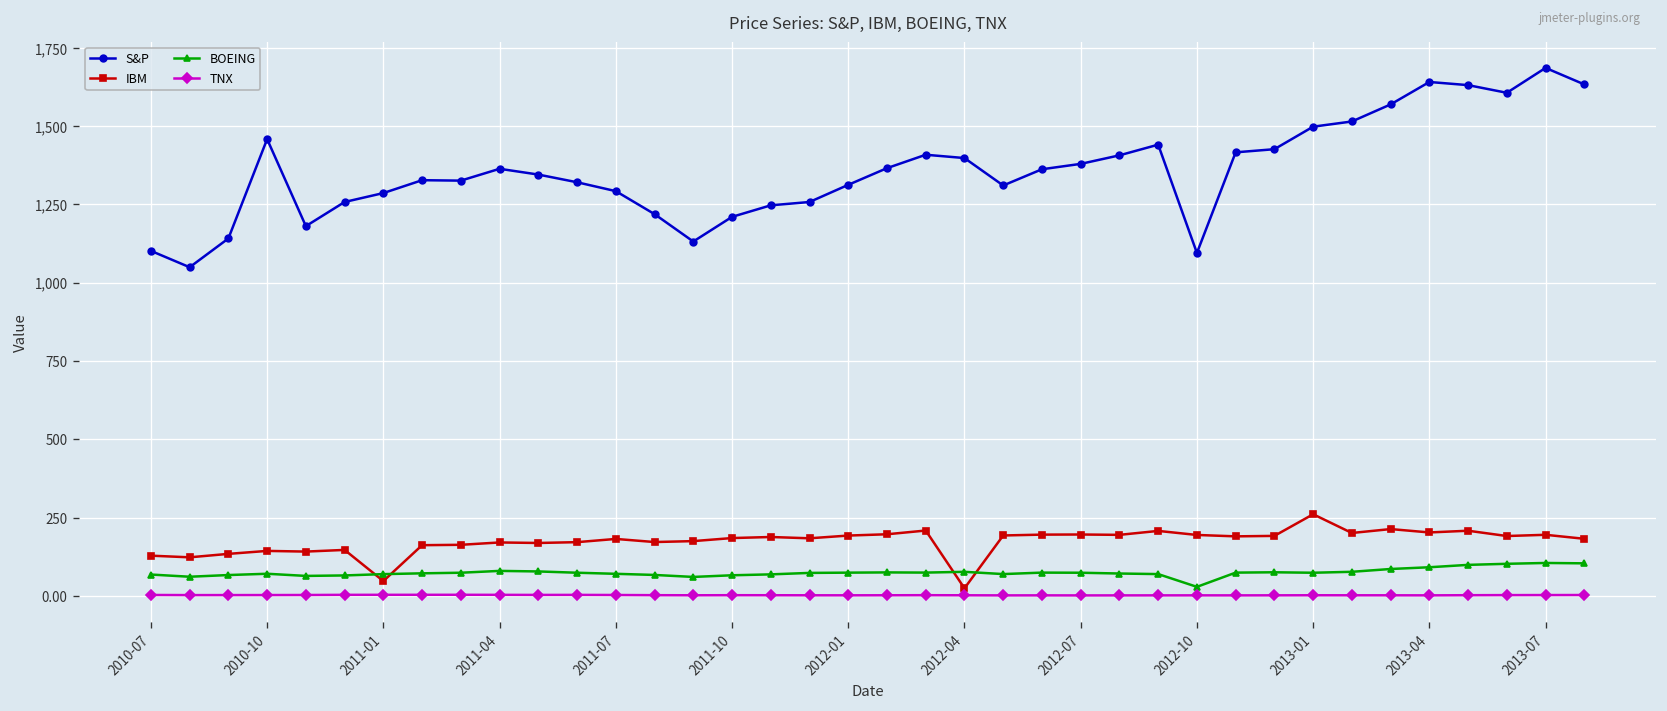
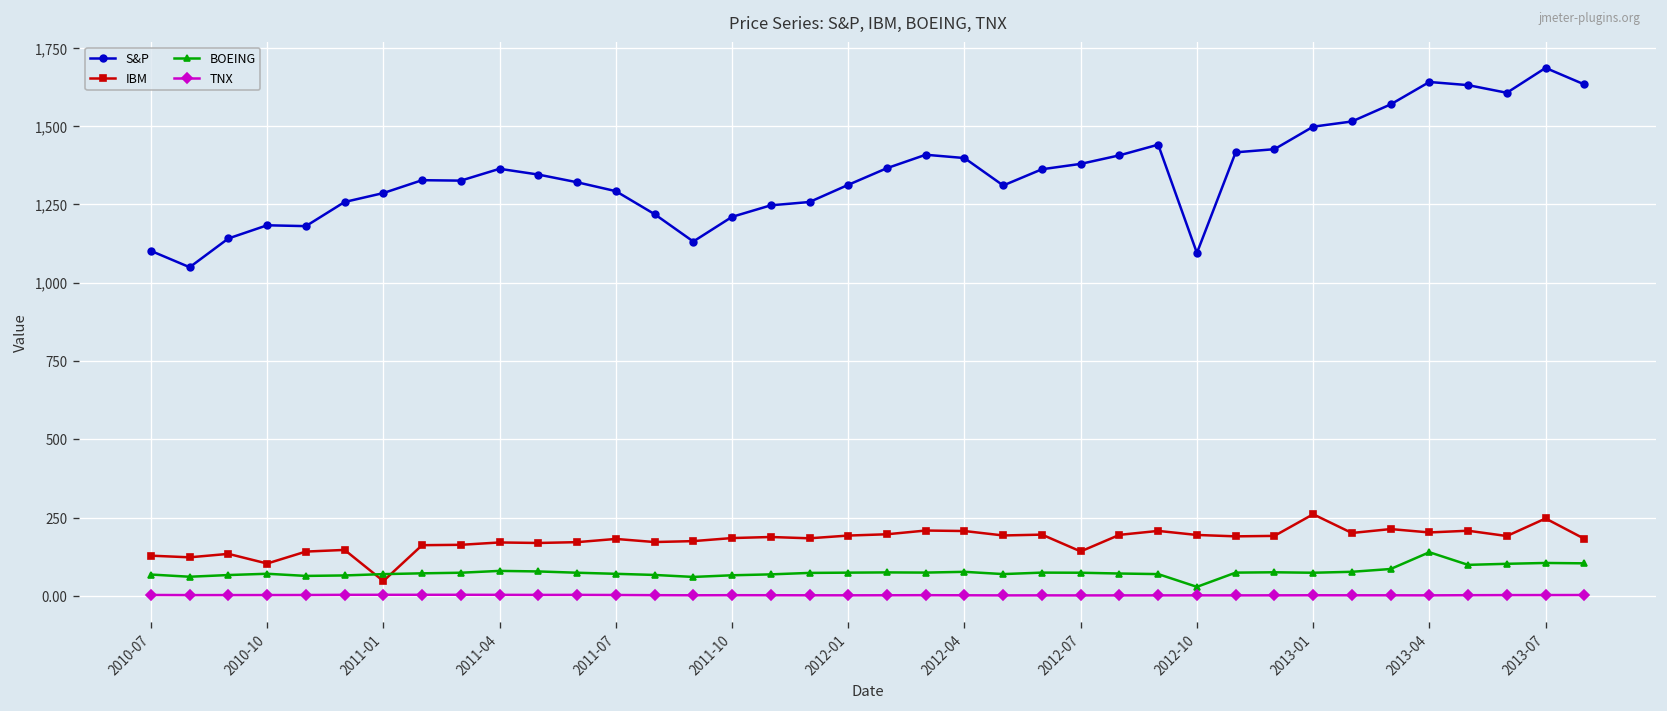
  {
    "S&P": {
      "2010-07": "1,100",
-     "2010-10": "1,460",
+     "2010-10": "1,180",
      "2011-01": "1,290",
      "2011-04": "1,360",
      "2011-07": "1,290",
      "2011-10": "1,210",
      "2012-01": "1,310",
      "2012-04": "1,400",
      "2012-07": "1,380",
      "2012-10": "1,090",
      "2013-01": "1,500",
      "2013-04": "1,640",
      "2013-07": "1,690"
    },
    "IBM": {
      "2010-07": "130",
-     "2010-10": "140",
+     "2010-10": "100",
      "2011-01": "50",
      "2011-04": "170",
      "2011-07": "180",
      "2011-10": "180",
      "2012-01": "190",
-     "2012-04": "20",
-     "2012-07": "200",
+     "2012-04": "210",
+     "2012-07": "140",
      "2012-10": "190",
      "2013-01": "260",
      "2013-04": "200",
-     "2013-07": "200"
+     "2013-07": "250"
    },
    "BOEING": {
      "2010-07": "70",
      "2010-10": "70",
      "2011-01": "70",
      "2011-04": "80",
      "2011-07": "70",
      "2011-10": "70",
      "2012-01": "70",
      "2012-04": "80",
      "2012-07": "70",
      "2012-10": "30",
      "2013-01": "70",
-     "2013-04": "90",
+     "2013-04": "140",
      "2013-07": "110"
    },
    "TNX": {
      "2010-07": "0",
      "2010-10": "0",
      "2011-01": "0",
      "2011-04": "0",
      "2011-07": "0",
      "2011-10": "0",
      "2012-01": "0",
      "2012-04": "0",
      "2012-07": "0",
      "2012-10": "0",
      "2013-01": "0",
      "2013-04": "0",
      "2013-07": "0"
    }
  }
